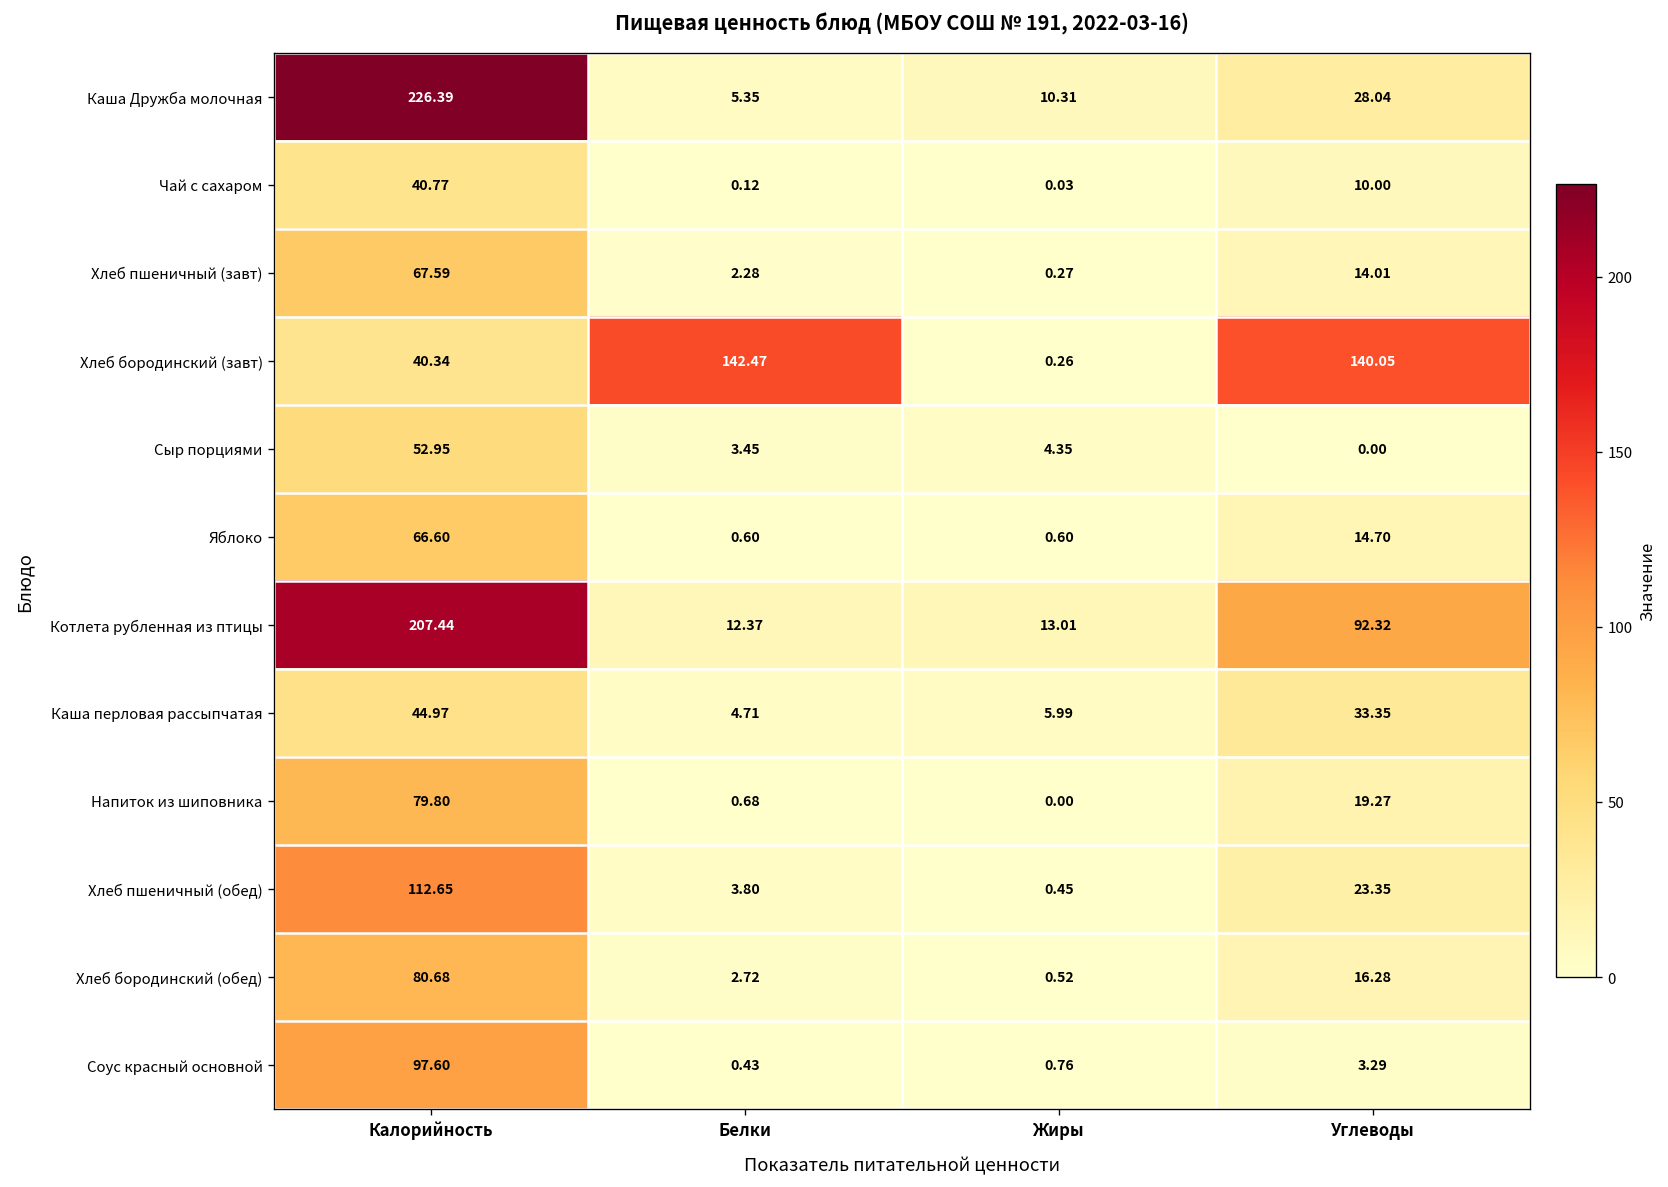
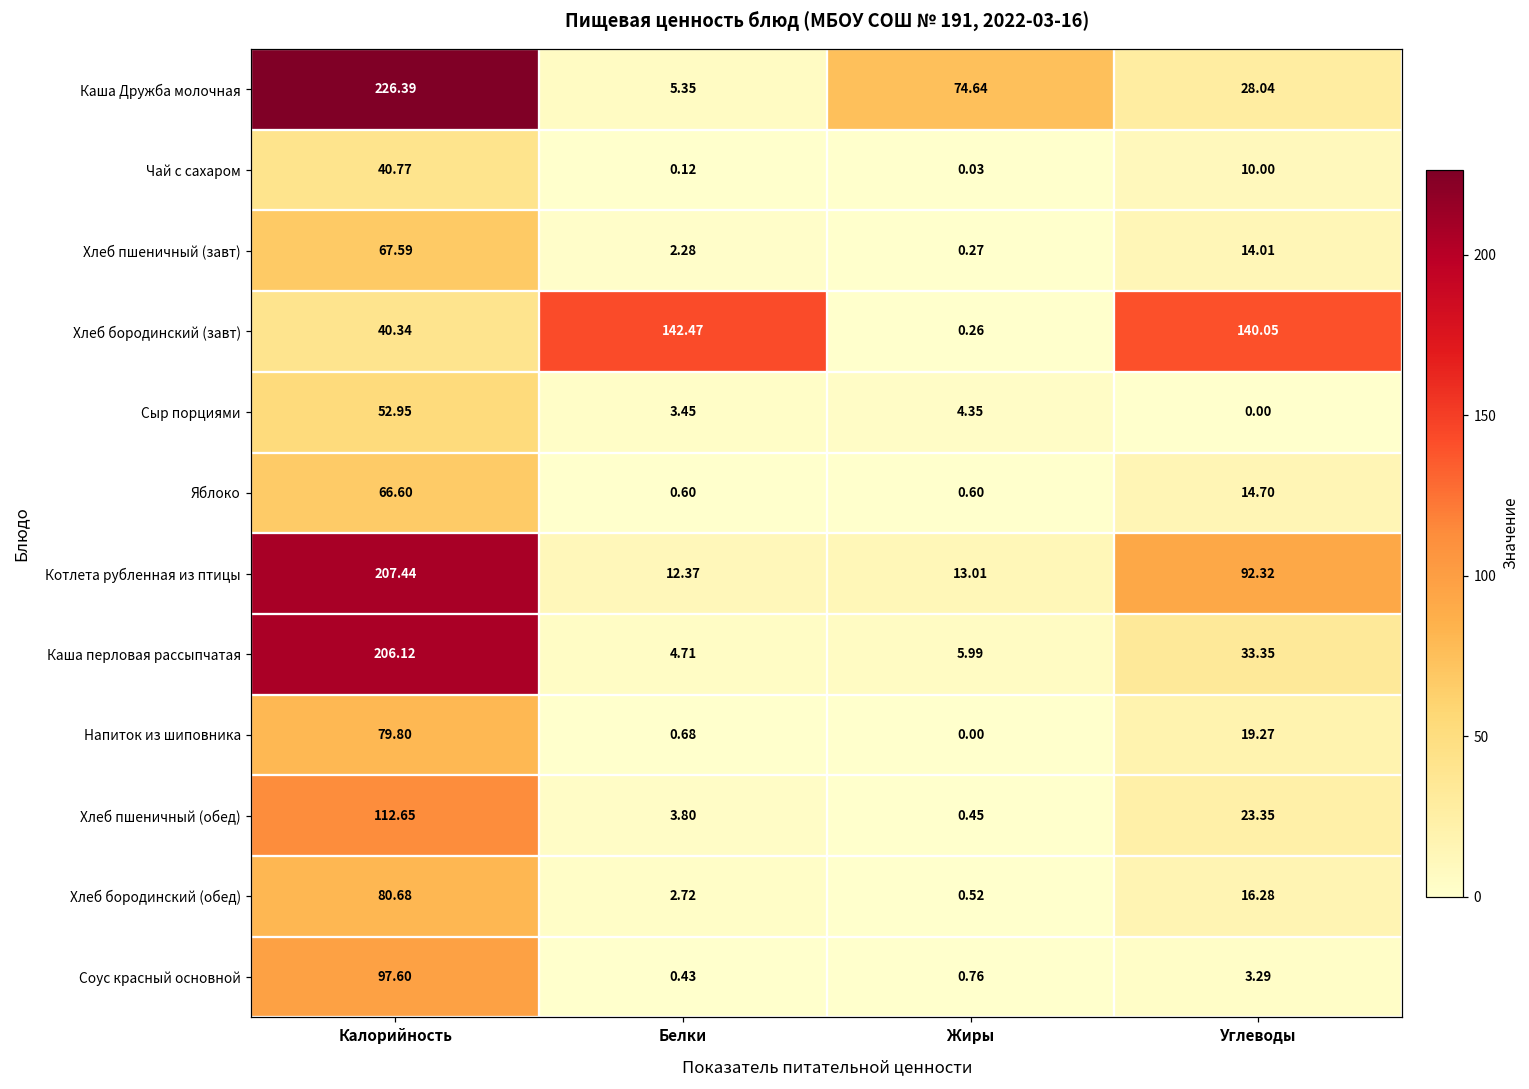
  {
    "Каша Дружба молочная": {
      "Калорийность": 226.39,
      "Белки": 5.35,
-     "Жиры": 10.31,
+     "Жиры": 74.64,
      "Углеводы": 28.04
    },
    "Чай с сахаром": {
      "Калорийность": 40.77,
      "Белки": 0.12,
      "Жиры": 0.03,
      "Углеводы": 10.00
    },
    "Хлеб пшеничный (завт)": {
      "Калорийность": 67.59,
      "Белки": 2.28,
      "Жиры": 0.27,
      "Углеводы": 14.01
    },
    "Хлеб бородинский (завт)": {
      "Калорийность": 40.34,
      "Белки": 142.47,
      "Жиры": 0.26,
      "Углеводы": 140.05
    },
    "Сыр порциями": {
      "Калорийность": 52.95,
      "Белки": 3.45,
      "Жиры": 4.35,
      "Углеводы": 0.00
    },
    "Яблоко": {
      "Калорийность": 66.60,
      "Белки": 0.60,
      "Жиры": 0.60,
      "Углеводы": 14.70
    },
    "Котлета рубленная из птицы": {
      "Калорийность": 207.44,
      "Белки": 12.37,
      "Жиры": 13.01,
      "Углеводы": 92.32
    },
    "Каша перловая рассыпчатая": {
-     "Калорийность": 44.97,
+     "Калорийность": 206.12,
      "Белки": 4.71,
      "Жиры": 5.99,
      "Углеводы": 33.35
    },
    "Напиток из шиповника": {
      "Калорийность": 79.80,
      "Белки": 0.68,
      "Жиры": 0.00,
      "Углеводы": 19.27
    },
    "Хлеб пшеничный (обед)": {
      "Калорийность": 112.65,
      "Белки": 3.80,
      "Жиры": 0.45,
      "Углеводы": 23.35
    },
    "Хлеб бородинский (обед)": {
      "Калорийность": 80.68,
      "Белки": 2.72,
      "Жиры": 0.52,
      "Углеводы": 16.28
    },
    "Соус красный основной": {
      "Калорийность": 97.60,
      "Белки": 0.43,
      "Жиры": 0.76,
      "Углеводы": 3.29
    }
  }
